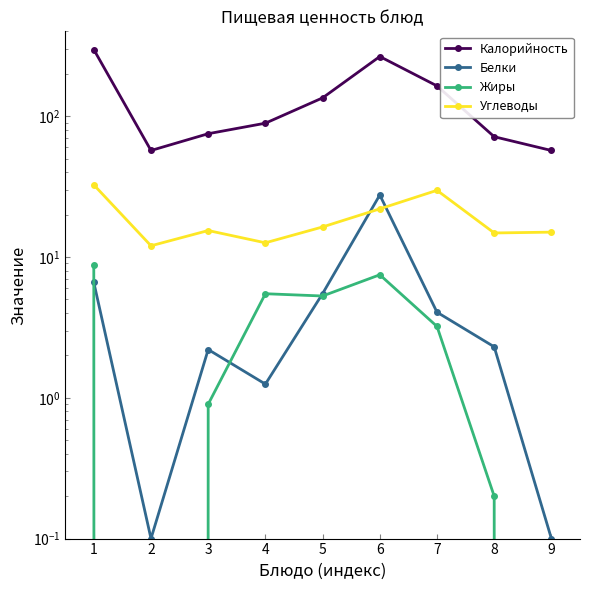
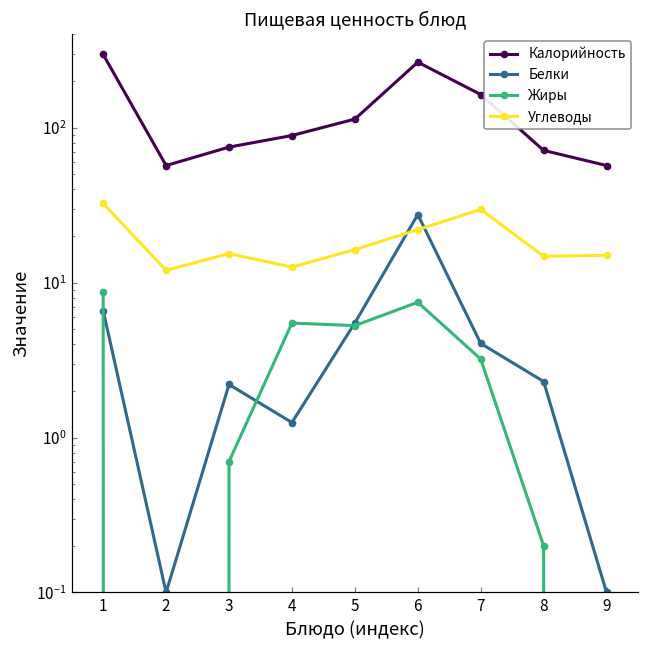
  {
    "Калорийность": {
      "1": 300,
      "2": 57,
      "3": 80,
      "4": 90,
-     "5": 130,
+     "5": 110,
      "6": 270,
      "7": 160,
      "8": 70,
      "9": 57
    },
    "Белки": {
      "1": 7,
      "2": 0.1,
      "3": 2.2,
      "4": 1.3,
      "6": 28,
      "7": 4.1,
      "8": 2.3,
      "9": 0.1
    },
    "Жиры": {
      "1": 9,
-     "3": 0.9,
+     "3": 0.7,
      "4": 5.5,
      "6": 7,
      "7": 3.2,
      "8": 0.2
    },
    "Углеводы": {
      "1": 33,
      "2": 12,
      "3": 15,
      "4": 13,
      "5": 16,
      "6": 22,
      "7": 30,
      "8": 15,
      "9": 15
    }
  }
